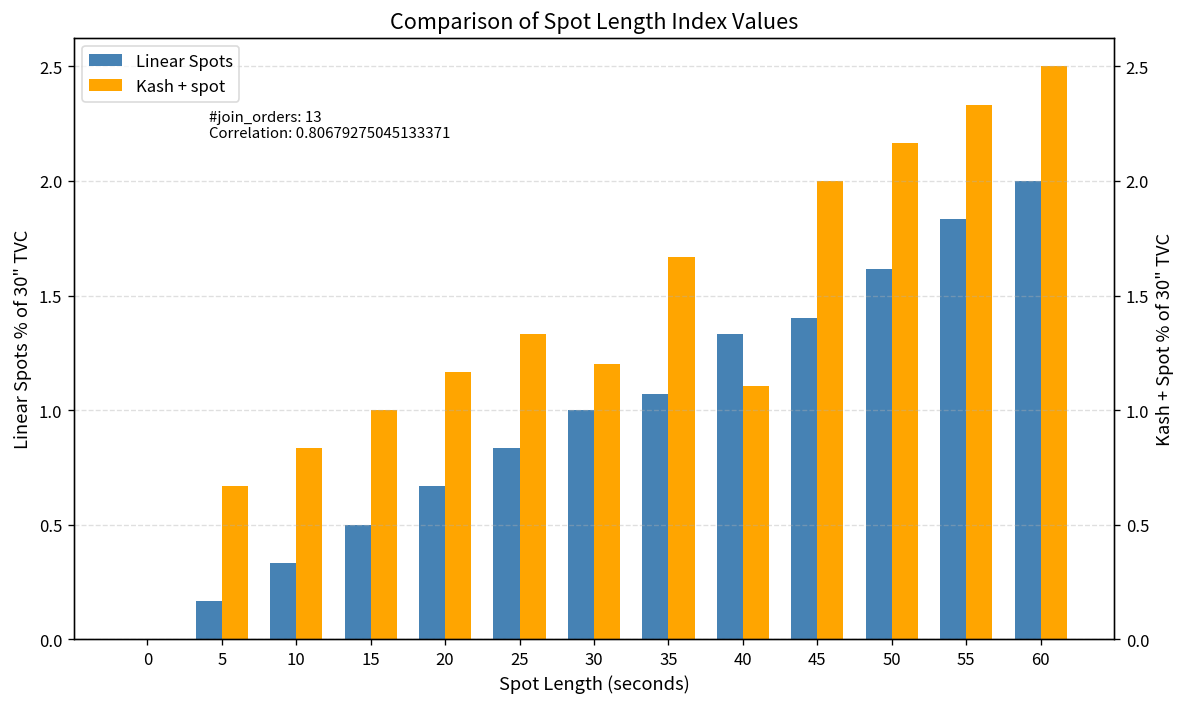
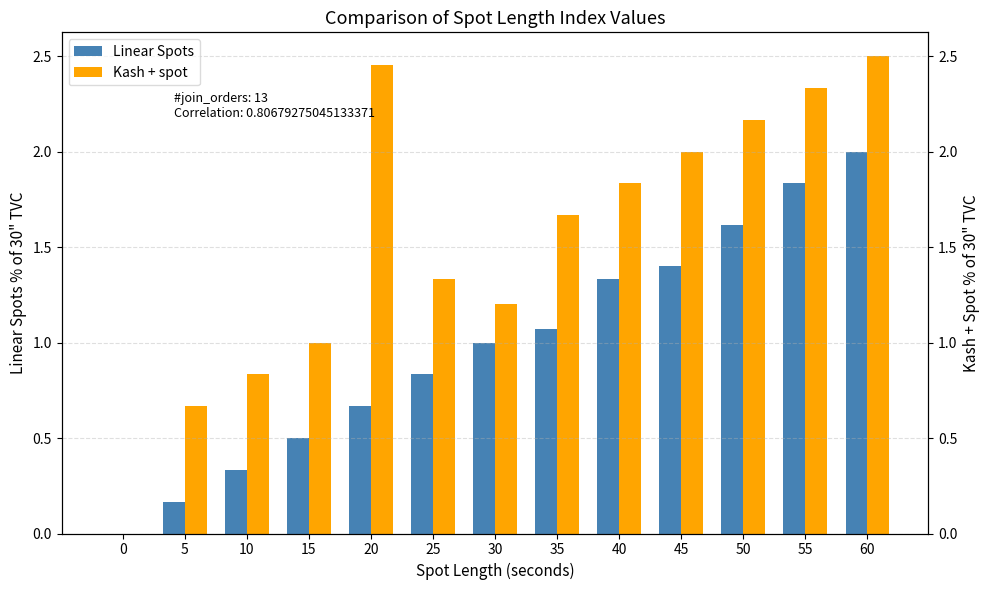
  {
    "Linear Spots": {
      "0": 0.00,
      "5": 0.17,
      "10": 0.33,
      "15": 0.50,
      "20": 0.67,
      "25": 0.83,
      "30": 1.00,
      "35": 1.07,
      "40": 1.33,
      "45": 1.40,
      "50": 1.61,
      "55": 1.83,
      "60": 2.00
    },
    "Kash + spot": {
      "0": 0.00,
      "5": 0.67,
      "10": 0.83,
      "15": 1.00,
-     "20": 1.17,
+     "20": 2.45,
      "25": 1.33,
      "30": 1.20,
      "35": 1.67,
-     "40": 1.10,
+     "40": 1.83,
      "45": 2.00,
      "50": 2.17,
      "55": 2.33,
      "60": 2.50
    }
  }
